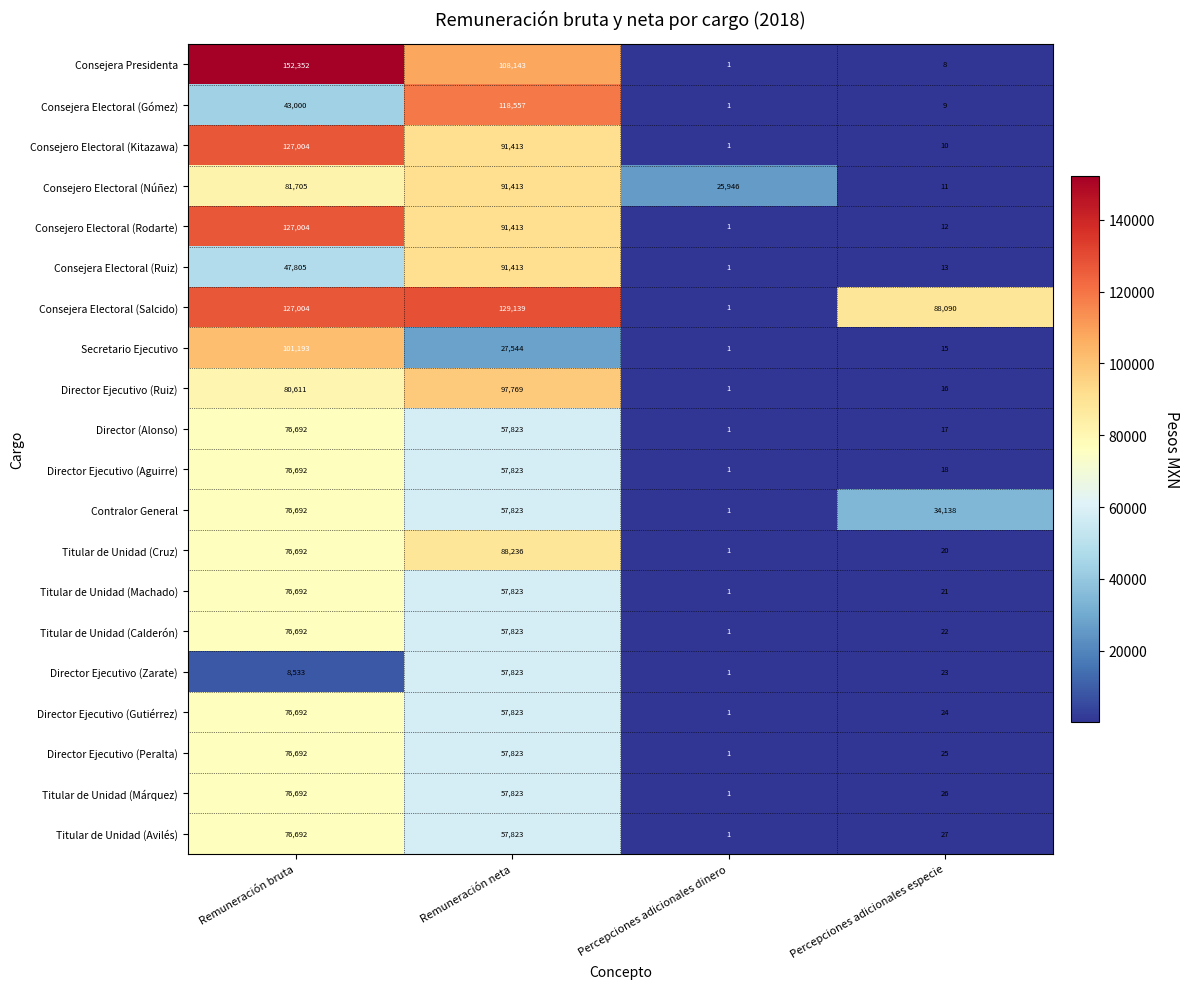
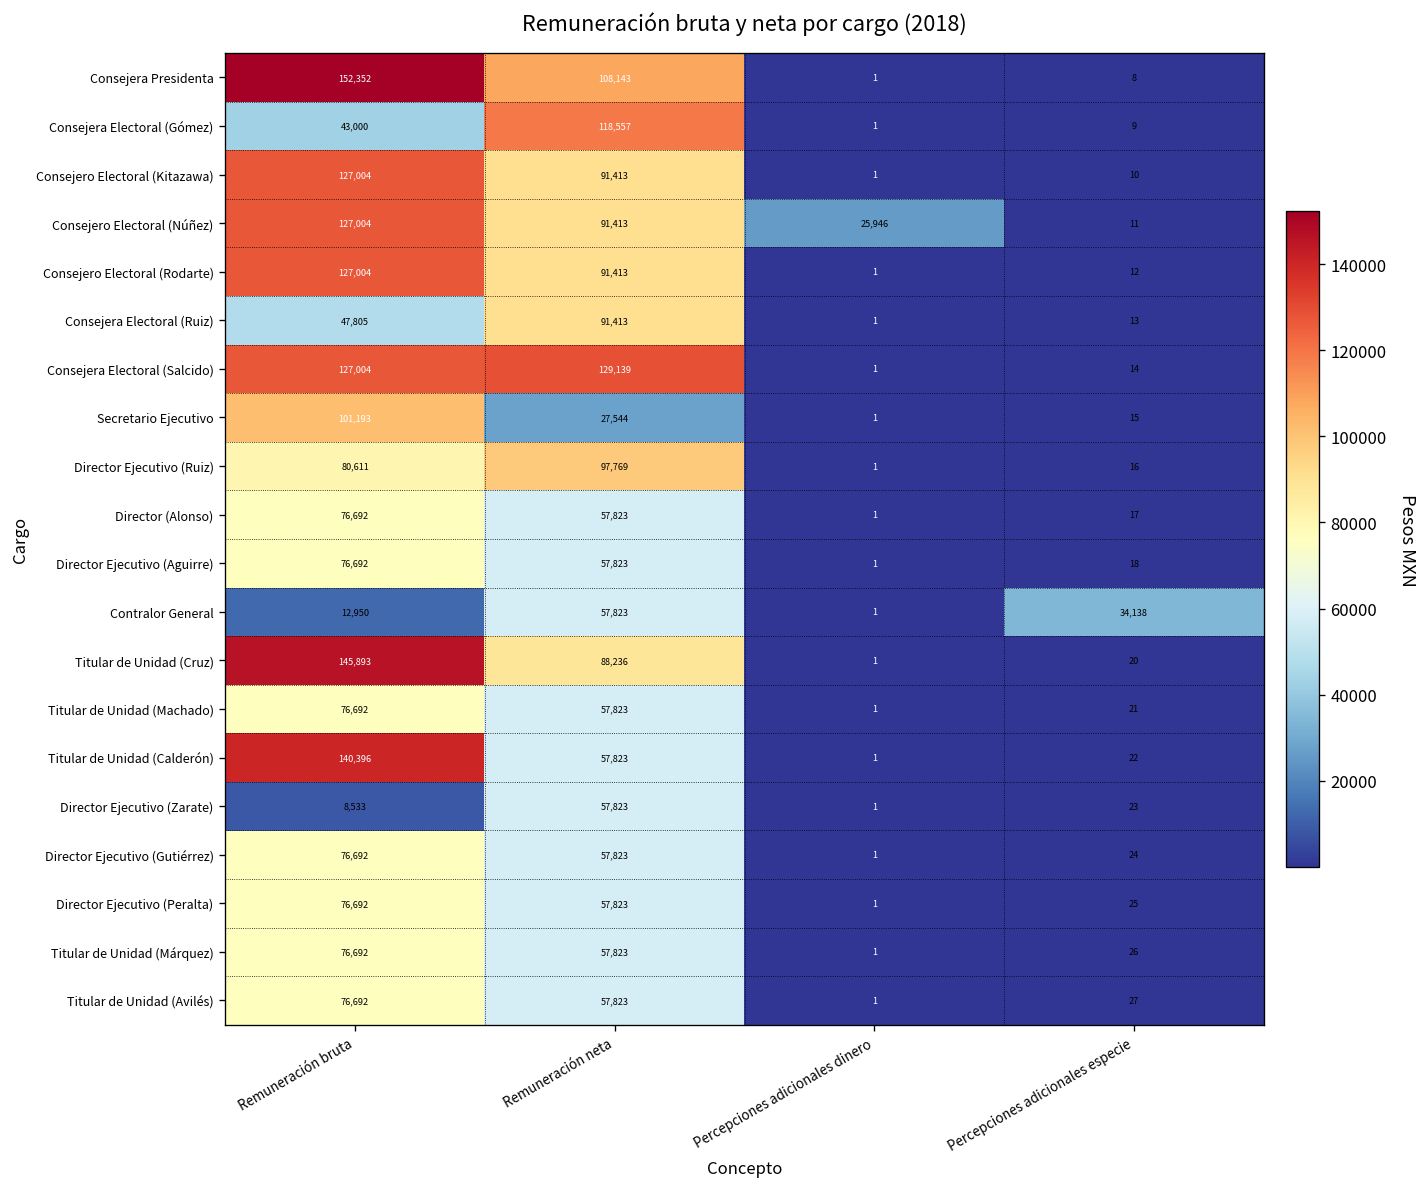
  {
    "Consejera Presidenta": {
      "Remuneración bruta": "152,352",
      "Remuneración neta": "108,143",
      "Percepciones adicionales dinero": "1",
      "Percepciones adicionales especie": "8"
    },
    "Consejera Electoral (Gómez)": {
      "Remuneración bruta": "43,000",
      "Remuneración neta": "118,557",
      "Percepciones adicionales dinero": "1",
      "Percepciones adicionales especie": "9"
    },
    "Consejero Electoral (Kitazawa)": {
      "Remuneración bruta": "127,004",
      "Remuneración neta": "91,413",
      "Percepciones adicionales dinero": "1",
      "Percepciones adicionales especie": "10"
    },
    "Consejero Electoral (Núñez)": {
-     "Remuneración bruta": "81,705",
+     "Remuneración bruta": "127,004",
      "Remuneración neta": "91,413",
      "Percepciones adicionales dinero": "25,946",
      "Percepciones adicionales especie": "11"
    },
    "Consejero Electoral (Rodarte)": {
      "Remuneración bruta": "127,004",
      "Remuneración neta": "91,413",
      "Percepciones adicionales dinero": "1",
      "Percepciones adicionales especie": "12"
    },
    "Consejera Electoral (Ruiz)": {
      "Remuneración bruta": "47,805",
      "Remuneración neta": "91,413",
      "Percepciones adicionales dinero": "1",
      "Percepciones adicionales especie": "13"
    },
    "Consejera Electoral (Salcido)": {
      "Remuneración bruta": "127,004",
      "Remuneración neta": "129,139",
      "Percepciones adicionales dinero": "1",
-     "Percepciones adicionales especie": "88,090"
+     "Percepciones adicionales especie": "14"
    },
    "Secretario Ejecutivo": {
      "Remuneración bruta": "101,193",
      "Remuneración neta": "27,544",
      "Percepciones adicionales dinero": "1",
      "Percepciones adicionales especie": "15"
    },
    "Director Ejecutivo (Ruiz)": {
      "Remuneración bruta": "80,611",
      "Remuneración neta": "97,769",
      "Percepciones adicionales dinero": "1",
      "Percepciones adicionales especie": "16"
    },
    "Director (Alonso)": {
      "Remuneración bruta": "76,692",
      "Remuneración neta": "57,823",
      "Percepciones adicionales dinero": "1",
      "Percepciones adicionales especie": "17"
    },
    "Director Ejecutivo (Aguirre)": {
      "Remuneración bruta": "76,692",
      "Remuneración neta": "57,823",
      "Percepciones adicionales dinero": "1",
      "Percepciones adicionales especie": "18"
    },
    "Contralor General": {
-     "Remuneración bruta": "76,692",
+     "Remuneración bruta": "12,950",
      "Remuneración neta": "57,823",
      "Percepciones adicionales dinero": "1",
      "Percepciones adicionales especie": "34,138"
    },
    "Titular de Unidad (Cruz)": {
-     "Remuneración bruta": "76,692",
+     "Remuneración bruta": "145,893",
      "Remuneración neta": "88,236",
      "Percepciones adicionales dinero": "1",
      "Percepciones adicionales especie": "20"
    },
    "Titular de Unidad (Machado)": {
      "Remuneración bruta": "76,692",
      "Remuneración neta": "57,823",
      "Percepciones adicionales dinero": "1",
      "Percepciones adicionales especie": "21"
    },
    "Titular de Unidad (Calderón)": {
-     "Remuneración bruta": "76,692",
+     "Remuneración bruta": "140,396",
      "Remuneración neta": "57,823",
      "Percepciones adicionales dinero": "1",
      "Percepciones adicionales especie": "22"
    },
    "Director Ejecutivo (Zarate)": {
      "Remuneración bruta": "8,533",
      "Remuneración neta": "57,823",
      "Percepciones adicionales dinero": "1",
      "Percepciones adicionales especie": "23"
    },
    "Director Ejecutivo (Gutiérrez)": {
      "Remuneración bruta": "76,692",
      "Remuneración neta": "57,823",
      "Percepciones adicionales dinero": "1",
      "Percepciones adicionales especie": "24"
    },
    "Director Ejecutivo (Peralta)": {
      "Remuneración bruta": "76,692",
      "Remuneración neta": "57,823",
      "Percepciones adicionales dinero": "1",
      "Percepciones adicionales especie": "25"
    },
    "Titular de Unidad (Márquez)": {
      "Remuneración bruta": "76,692",
      "Remuneración neta": "57,823",
      "Percepciones adicionales dinero": "1",
      "Percepciones adicionales especie": "26"
    },
    "Titular de Unidad (Avilés)": {
      "Remuneración bruta": "76,692",
      "Remuneración neta": "57,823",
      "Percepciones adicionales dinero": "1",
      "Percepciones adicionales especie": "27"
    }
  }
